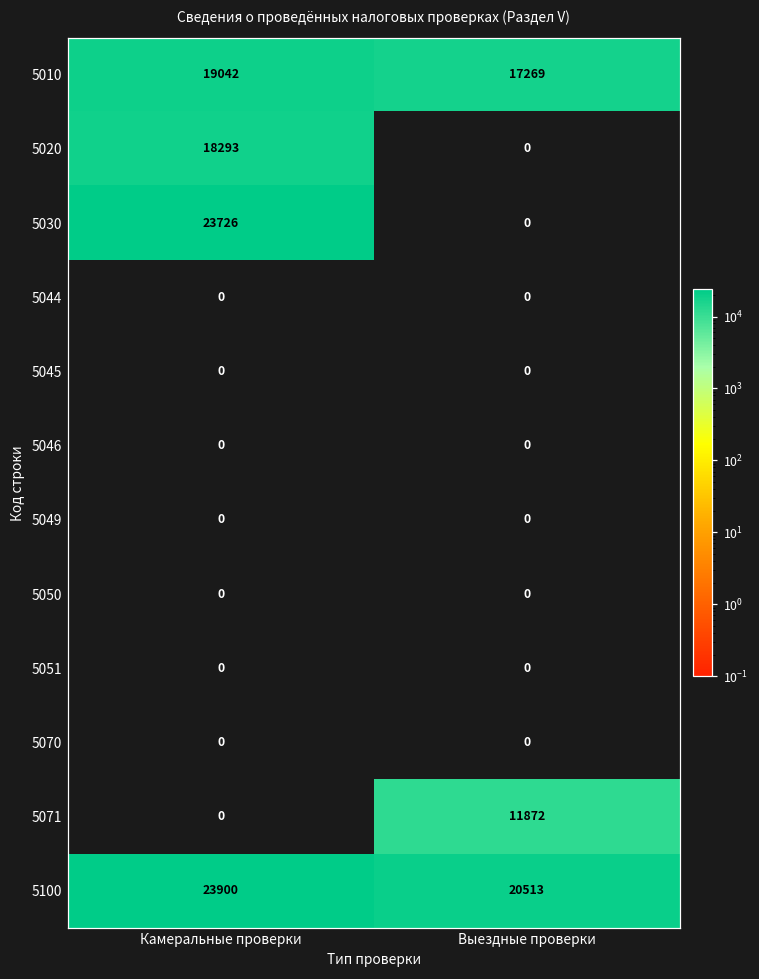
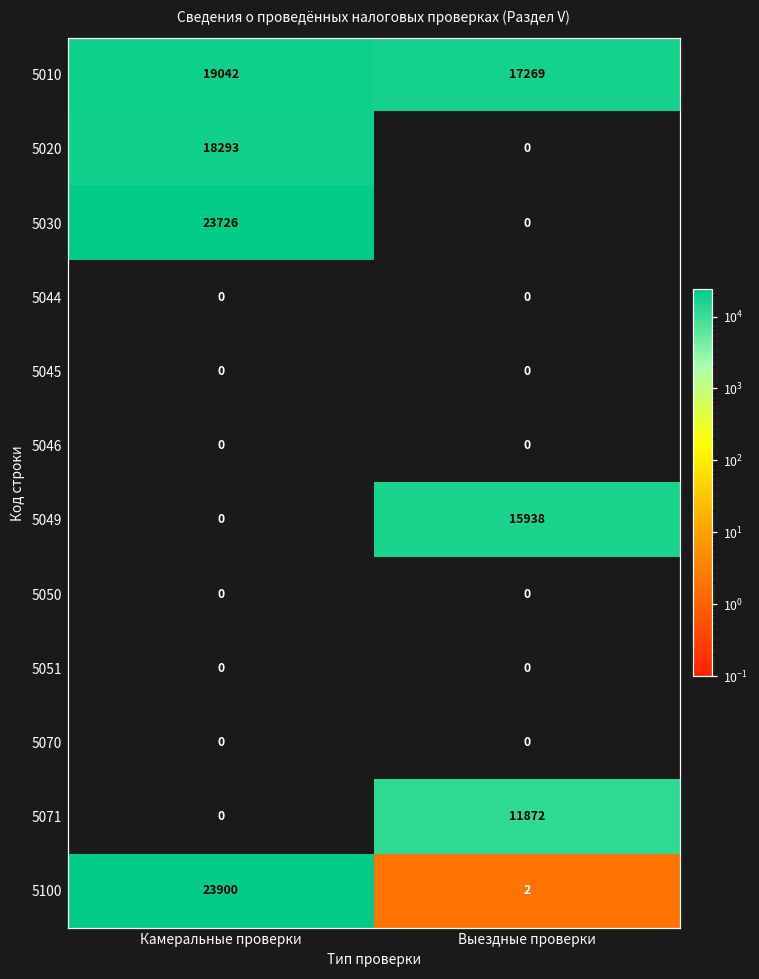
  {
    "5010": {
      "Камеральные проверки": 19042,
      "Выездные проверки": 17269
    },
    "5020": {
      "Камеральные проверки": 18293,
      "Выездные проверки": 0
    },
    "5030": {
      "Камеральные проверки": 23726,
      "Выездные проверки": 0
    },
    "5044": {
      "Камеральные проверки": 0,
      "Выездные проверки": 0
    },
    "5045": {
      "Камеральные проверки": 0,
      "Выездные проверки": 0
    },
    "5046": {
      "Камеральные проверки": 0,
      "Выездные проверки": 0
    },
    "5049": {
      "Камеральные проверки": 0,
-     "Выездные проверки": 0
+     "Выездные проверки": 15938
    },
    "5050": {
      "Камеральные проверки": 0,
      "Выездные проверки": 0
    },
    "5051": {
      "Камеральные проверки": 0,
      "Выездные проверки": 0
    },
    "5070": {
      "Камеральные проверки": 0,
      "Выездные проверки": 0
    },
    "5071": {
      "Камеральные проверки": 0,
      "Выездные проверки": 11872
    },
    "5100": {
      "Камеральные проверки": 23900,
-     "Выездные проверки": 20513
+     "Выездные проверки": 2
    }
  }
